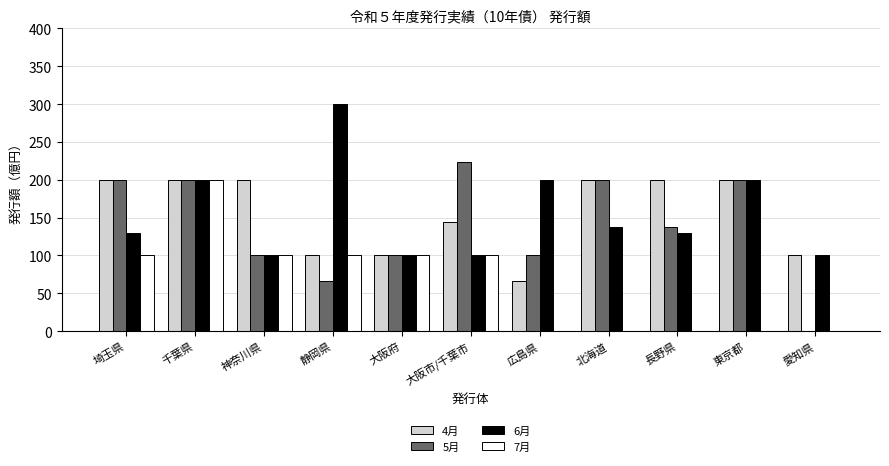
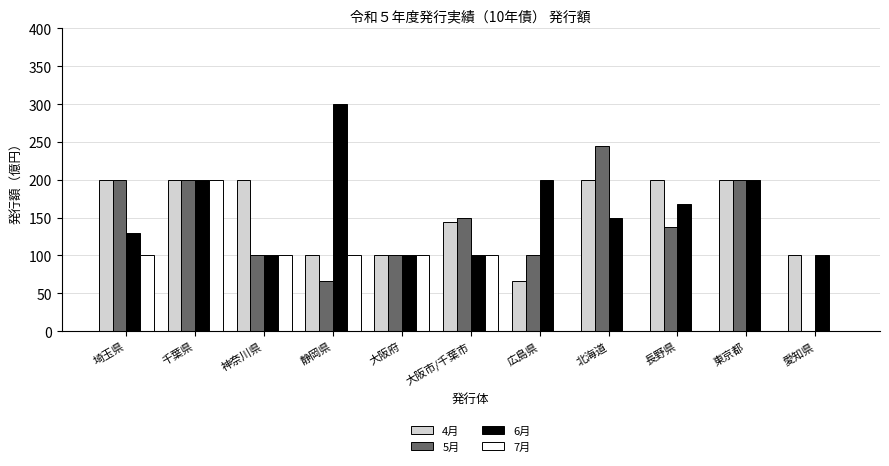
  {
    "4月": {
      "埼玉県": 200,
      "千葉県": 200,
      "神奈川県": 200,
      "静岡県": 100,
      "大阪府": 100,
      "大阪市/千葉市": 140,
      "広島県": 70,
      "北海道": 200,
      "長野県": 200,
      "東京都": 200,
      "愛知県": 100
    },
    "5月": {
      "埼玉県": 200,
      "千葉県": 200,
      "神奈川県": 100,
      "静岡県": 70,
      "大阪府": 100,
-     "大阪市/千葉市": 220,
+     "大阪市/千葉市": 150,
      "広島県": 100,
-     "北海道": 200,
+     "北海道": 240,
      "長野県": 140,
      "東京都": 200,
      "愛知県": 0
    },
    "6月": {
      "埼玉県": 130,
      "千葉県": 200,
      "神奈川県": 100,
      "静岡県": 300,
      "大阪府": 100,
      "大阪市/千葉市": 100,
      "広島県": 200,
-     "北海道": 140,
-     "長野県": 130,
+     "北海道": 150,
+     "長野県": 170,
      "東京都": 200,
      "愛知県": 100
    },
    "7月": {
      "埼玉県": 100,
      "千葉県": 200,
      "神奈川県": 100,
      "静岡県": 100,
      "大阪府": 100,
      "大阪市/千葉市": 100,
      "広島県": 0,
      "北海道": 0,
      "長野県": 0,
      "東京都": 0,
      "愛知県": 0
    }
  }
